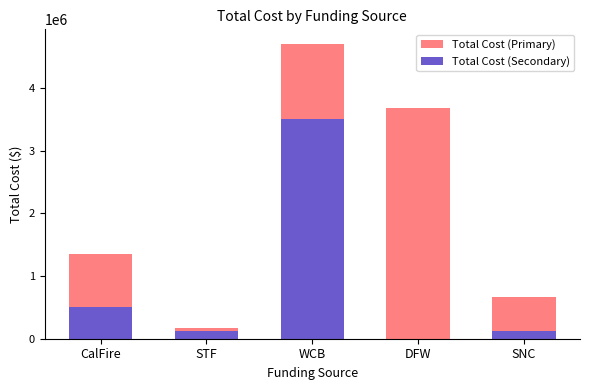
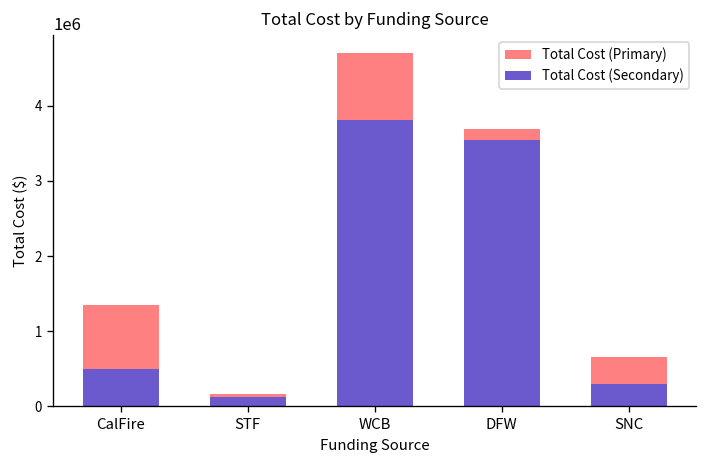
  {
    "Total Cost (Primary)": {
      "CalFire": 1400000,
      "STF": 200000,
      "WCB": 4700000,
      "DFW": 3700000,
      "SNC": 700000
    },
    "Total Cost (Secondary)": {
-     "WCB": 3500000,
-     "DFW": 0,
-     "SNC": 100000
+     "WCB": 3800000,
+     "DFW": 3500000,
+     "SNC": 300000
    }
  }
